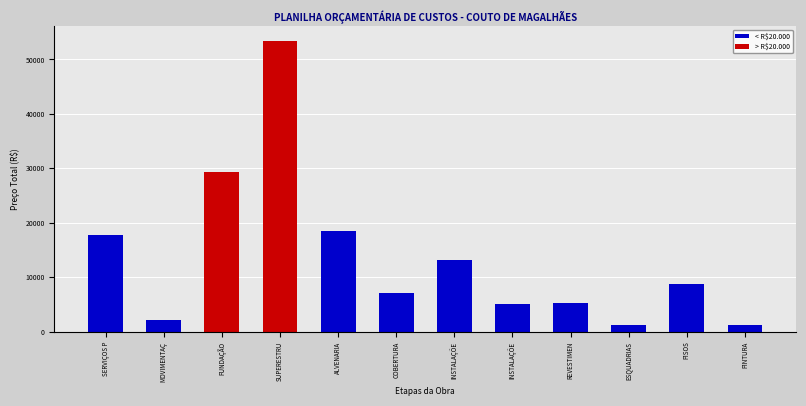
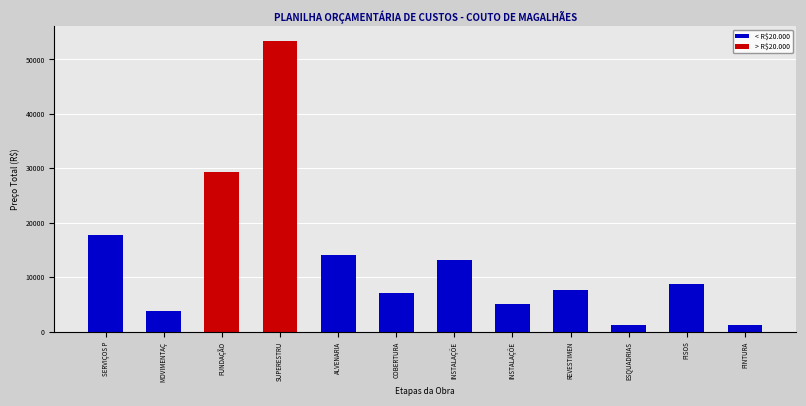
  {
    "SERVIÇOS P": 18000,
-   "MOVIMENTAÇ": 2000,
+   "MOVIMENTAÇ": 4000,
    "FUNDAÇÃO": 29000,
    "SUPERESTRU": 53000,
-   "ALVENARIA": 18000,
+   "ALVENARIA": 14000,
    "COBERTURA": 7000,
-   "REVESTIMEN": 5000,
+   "REVESTIMEN": 8000,
    "ESQUADRIAS": 1000,
    "PISOS": 9000,
    "PINTURA": 1000
  }
